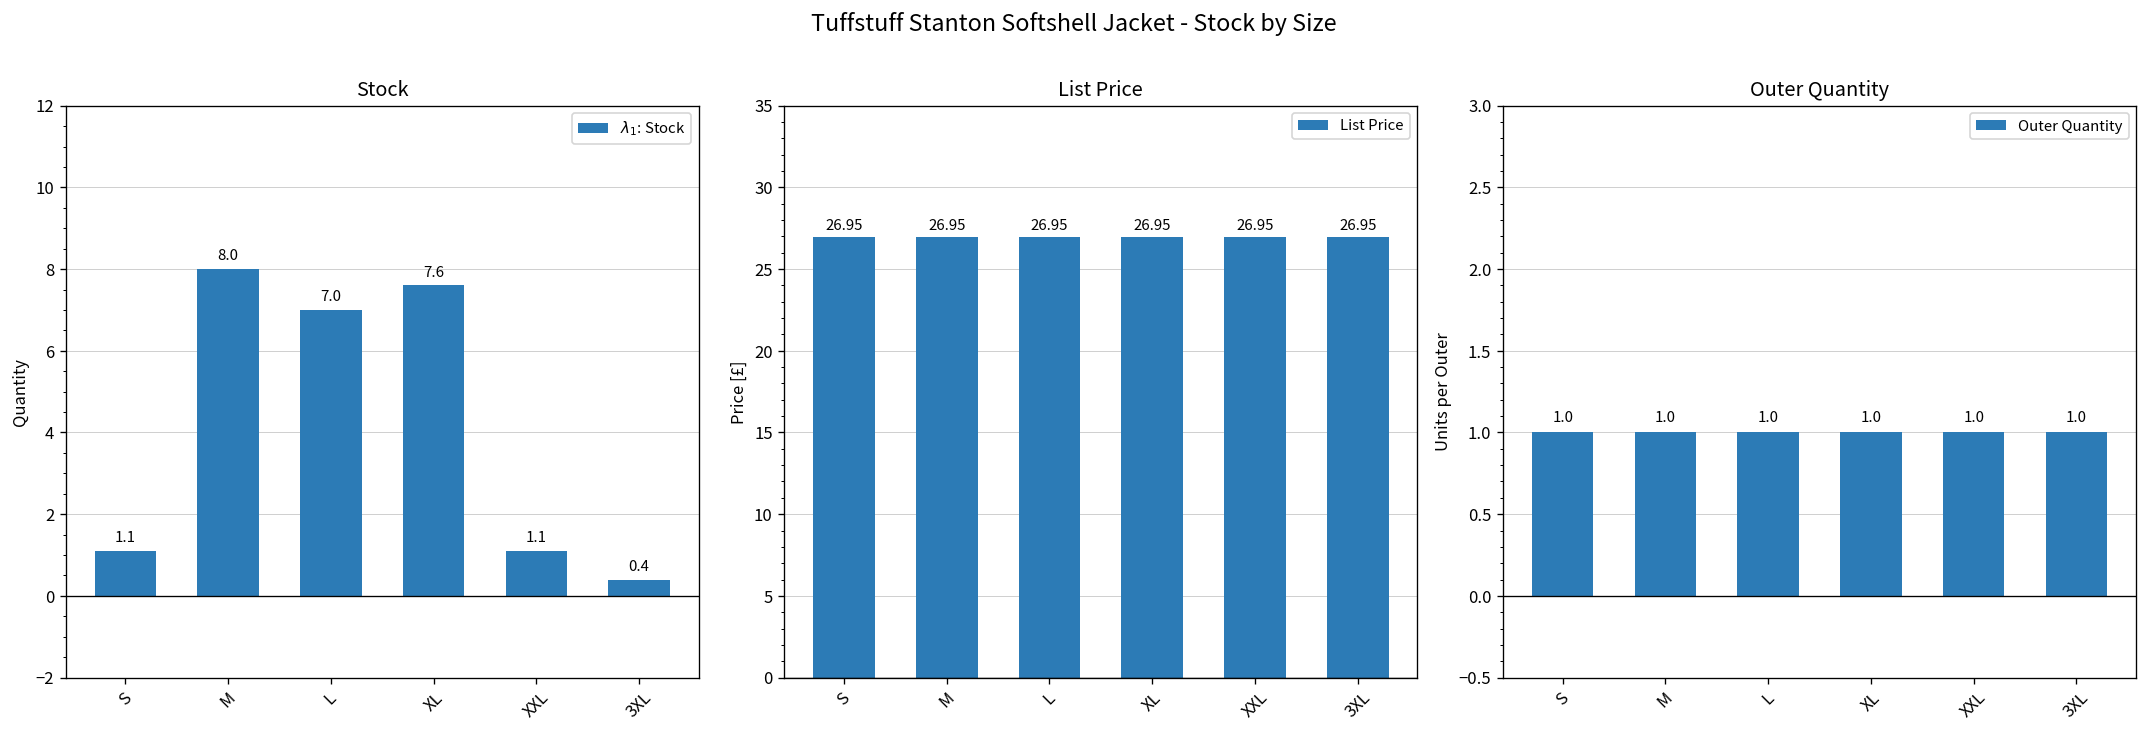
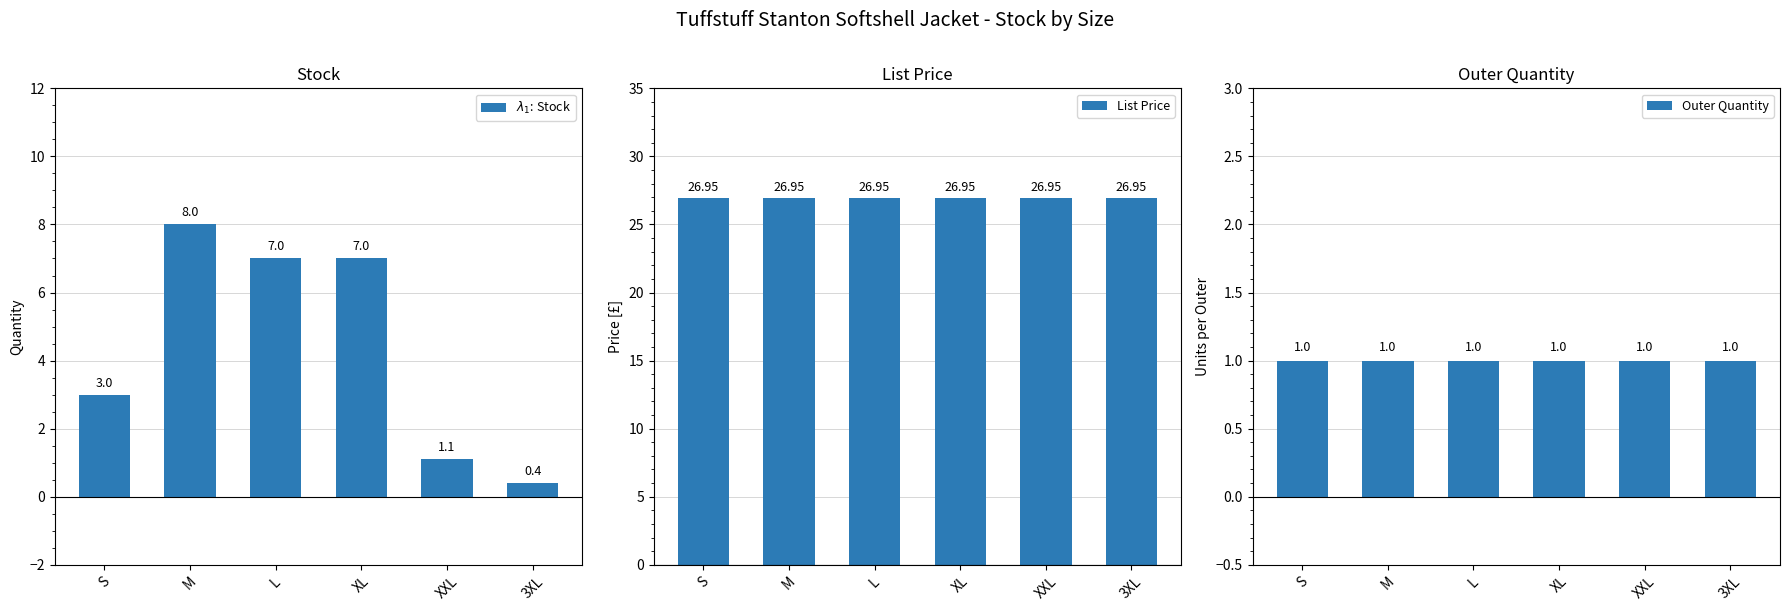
  {
    "Stock": {
-     "S": 1.1,
+     "S": 3.0,
      "M": 8.0,
      "L": 7.0,
-     "XL": 7.6,
+     "XL": 7.0,
      "XXL": 1.1,
      "3XL": 0.4
    },
    "List Price": {
      "S": 26.95,
      "M": 26.95,
      "L": 26.95,
      "XL": 26.95,
      "XXL": 26.95,
      "3XL": 26.95
    },
    "Outer Quantity": {
      "S": 1.0,
      "M": 1.0,
      "L": 1.0,
      "XL": 1.0,
      "XXL": 1.0,
      "3XL": 1.0
    }
  }
